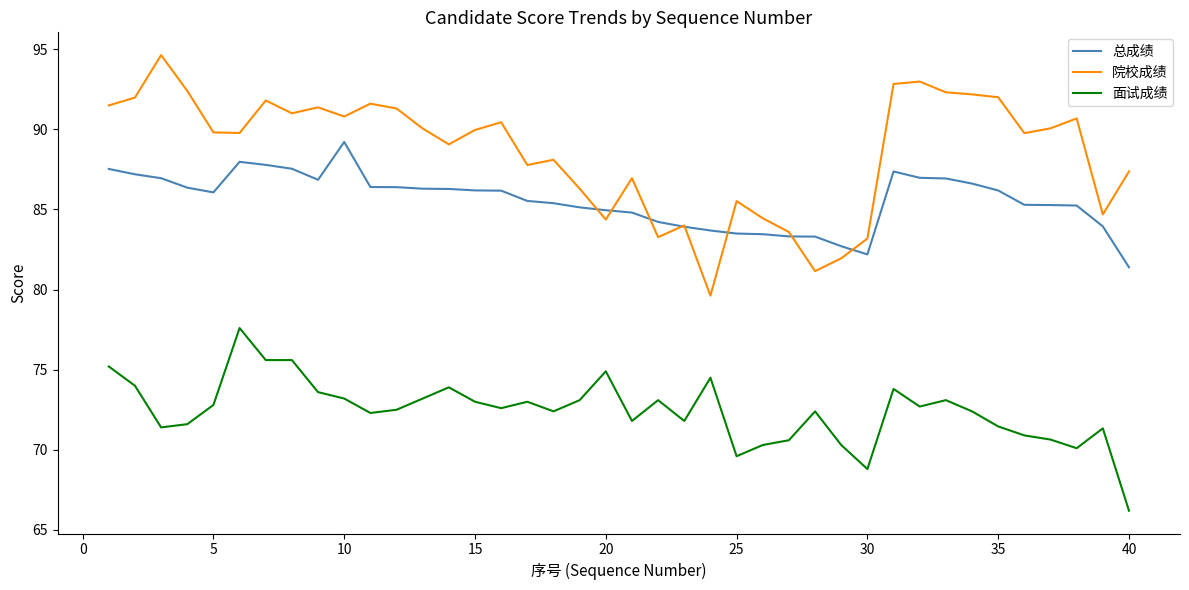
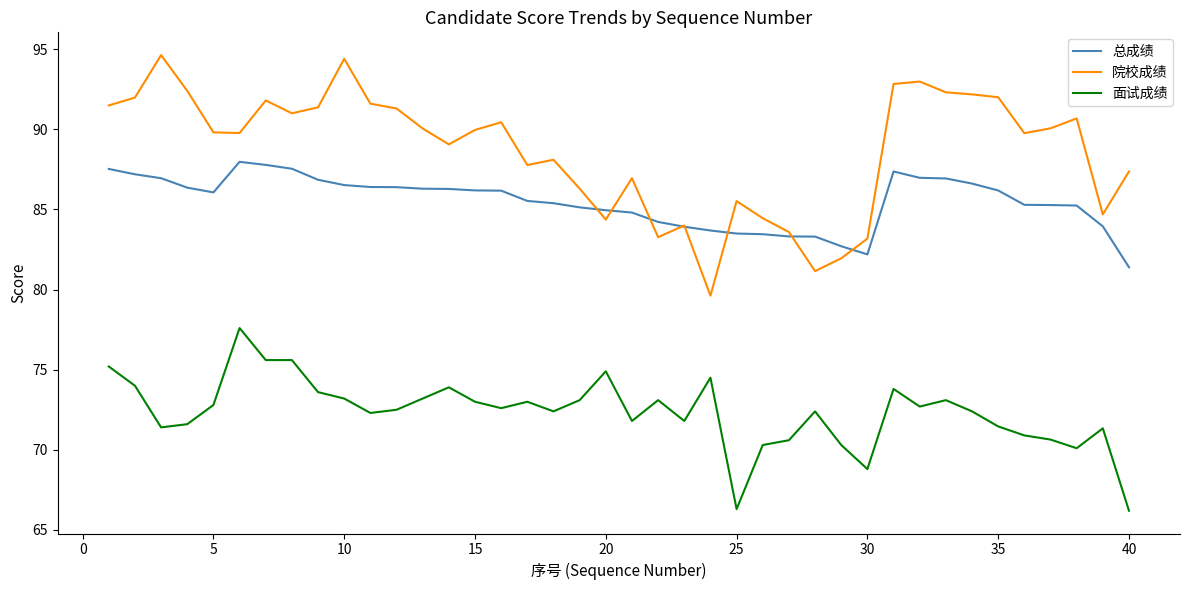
  {
    "总成绩": {
      "5": 86.1,
-     "10": 89.2,
+     "10": 86.5,
      "15": 86.2,
      "20": 85.0,
      "25": 83.5,
      "30": 82.2,
      "35": 86.2,
      "40": 81.4
    },
    "院校成绩": {
      "5": 89.8,
-     "10": 90.8,
+     "10": 94.4,
      "15": 90.0,
      "20": 84.4,
      "25": 85.5,
      "30": 83.2,
      "35": 92.0,
      "40": 87.4
    },
    "面试成绩": {
      "5": 72.8,
      "10": 73.2,
      "15": 73.0,
      "20": 74.9,
-     "25": 69.6,
+     "25": 66.3,
      "30": 68.8,
      "35": 71.5,
      "40": 66.2
    }
  }
